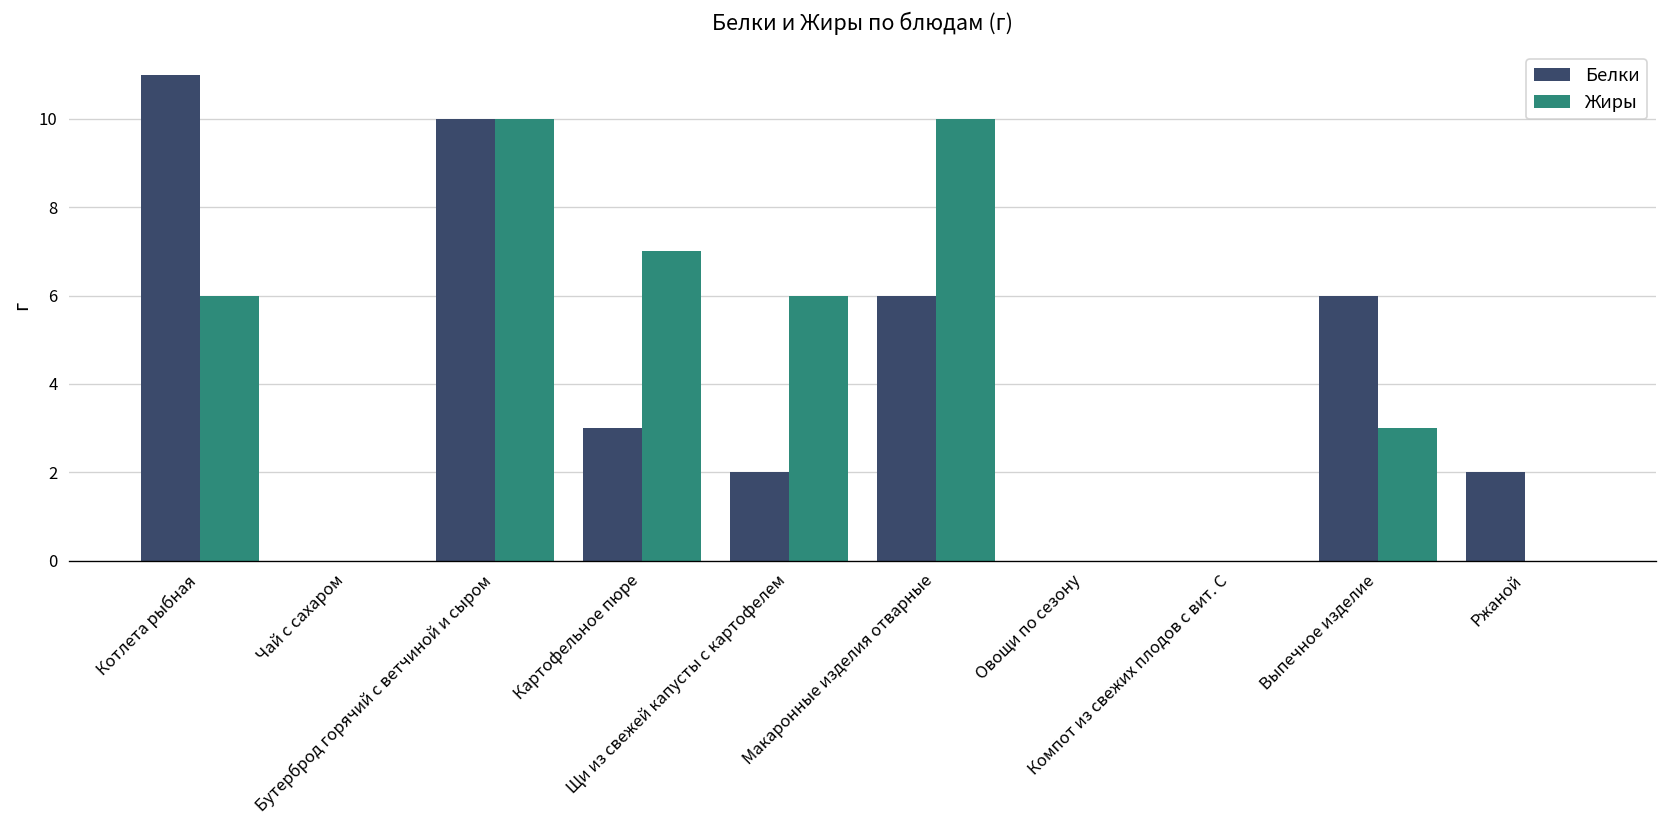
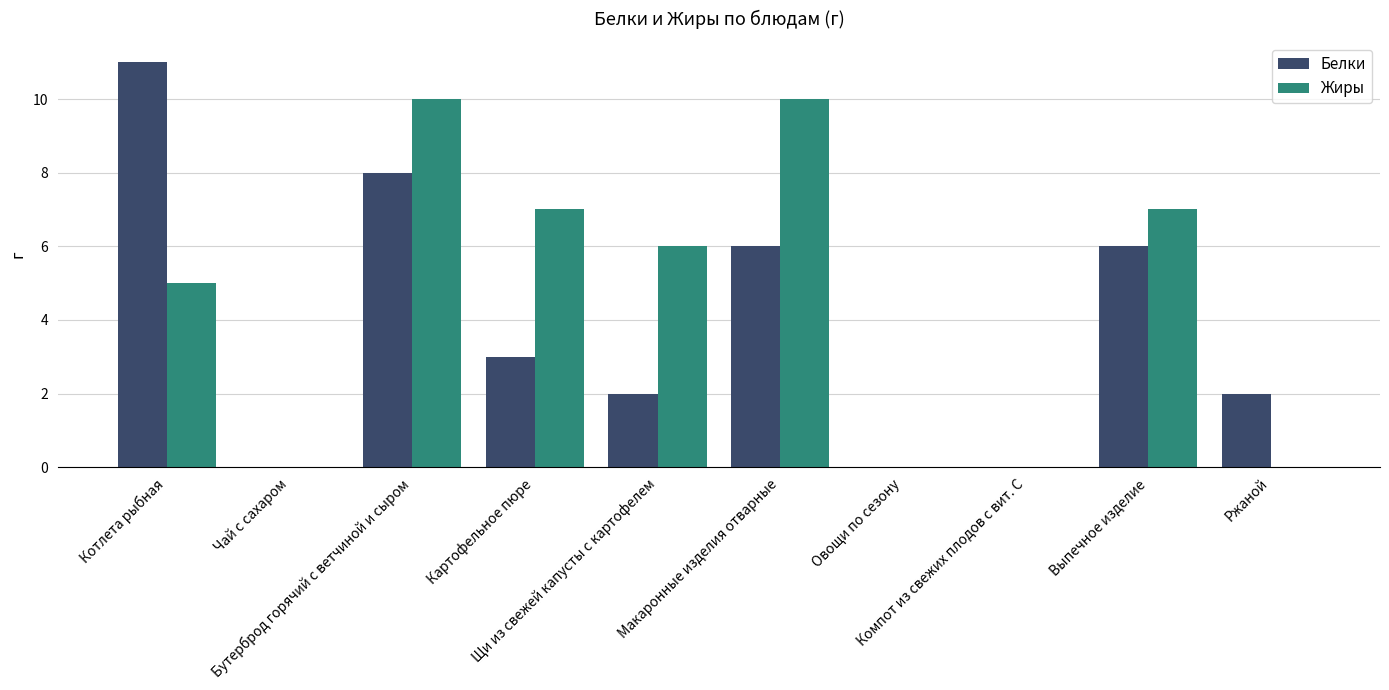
  {
    "Белки": {
      "Котлета рыбная": 11,
      "Чай с сахаром": 0,
-     "Бутерброд горячий с ветчиной и сыром": 10,
+     "Бутерброд горячий с ветчиной и сыром": 8,
      "Картофельное пюре": 3,
      "Щи из свежей капусты с картофелем": 2,
      "Макаронные изделия отварные": 6,
      "Овощи по сезону": 0,
      "Компот из свежих плодов с вит. С": 0,
      "Выпечное изделие": 6,
      "Ржаной": 2
    },
    "Жиры": {
-     "Котлета рыбная": 6,
+     "Котлета рыбная": 5,
      "Чай с сахаром": 0,
      "Бутерброд горячий с ветчиной и сыром": 10,
      "Картофельное пюре": 7,
      "Щи из свежей капусты с картофелем": 6,
      "Макаронные изделия отварные": 10,
      "Овощи по сезону": 0,
      "Компот из свежих плодов с вит. С": 0,
-     "Выпечное изделие": 3,
+     "Выпечное изделие": 7,
      "Ржаной": 0
    }
  }
